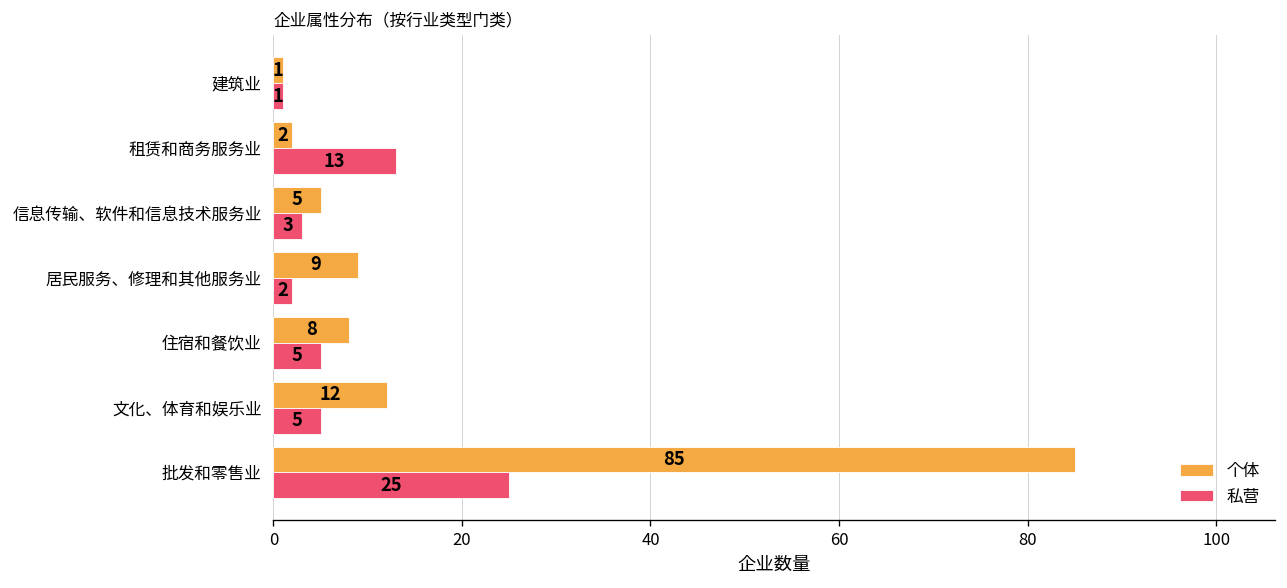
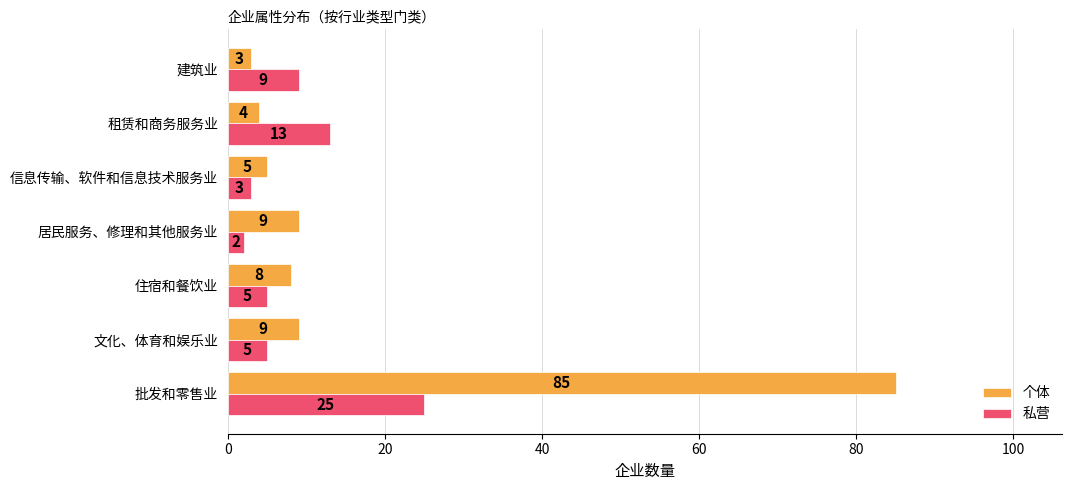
  {
    "个体": {
-     "建筑业": 1,
-     "租赁和商务服务业": 2,
+     "建筑业": 3,
+     "租赁和商务服务业": 4,
      "信息传输、软件和信息技术服务业": 5,
      "居民服务、修理和其他服务业": 9,
      "住宿和餐饮业": 8,
-     "文化、体育和娱乐业": 12,
+     "文化、体育和娱乐业": 9,
      "批发和零售业": 85
    },
    "私营": {
-     "建筑业": 1,
+     "建筑业": 9,
      "租赁和商务服务业": 13,
      "信息传输、软件和信息技术服务业": 3,
      "居民服务、修理和其他服务业": 2,
      "住宿和餐饮业": 5,
      "文化、体育和娱乐业": 5,
      "批发和零售业": 25
    }
  }
